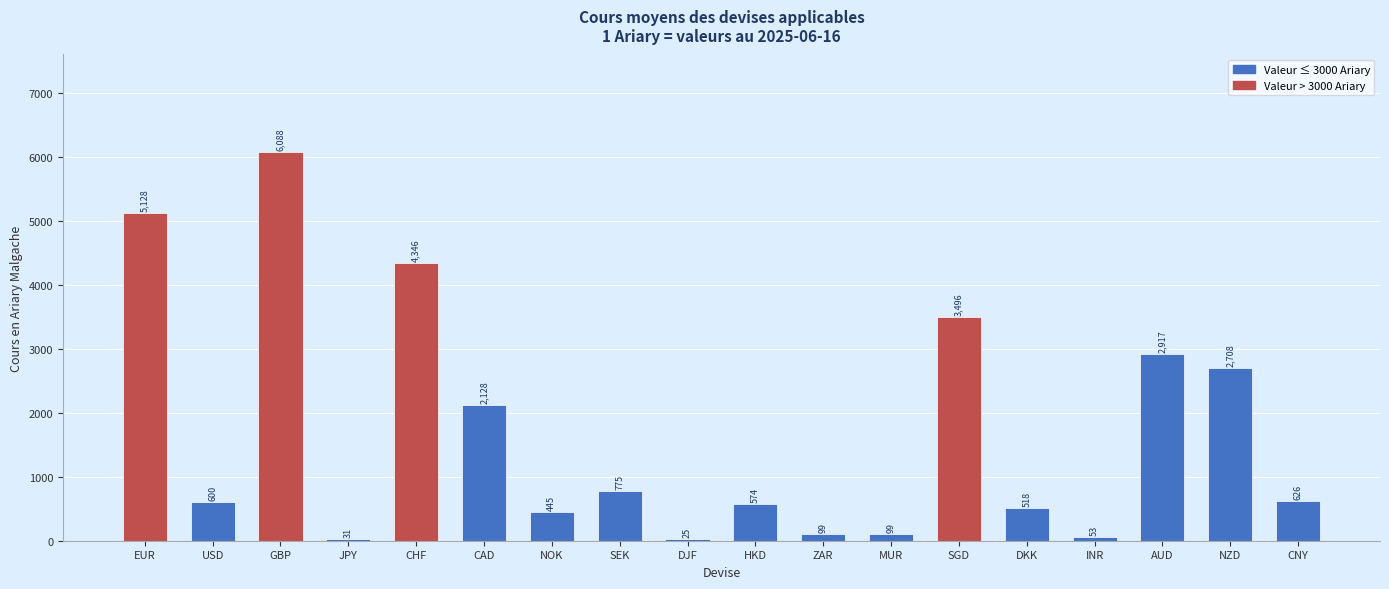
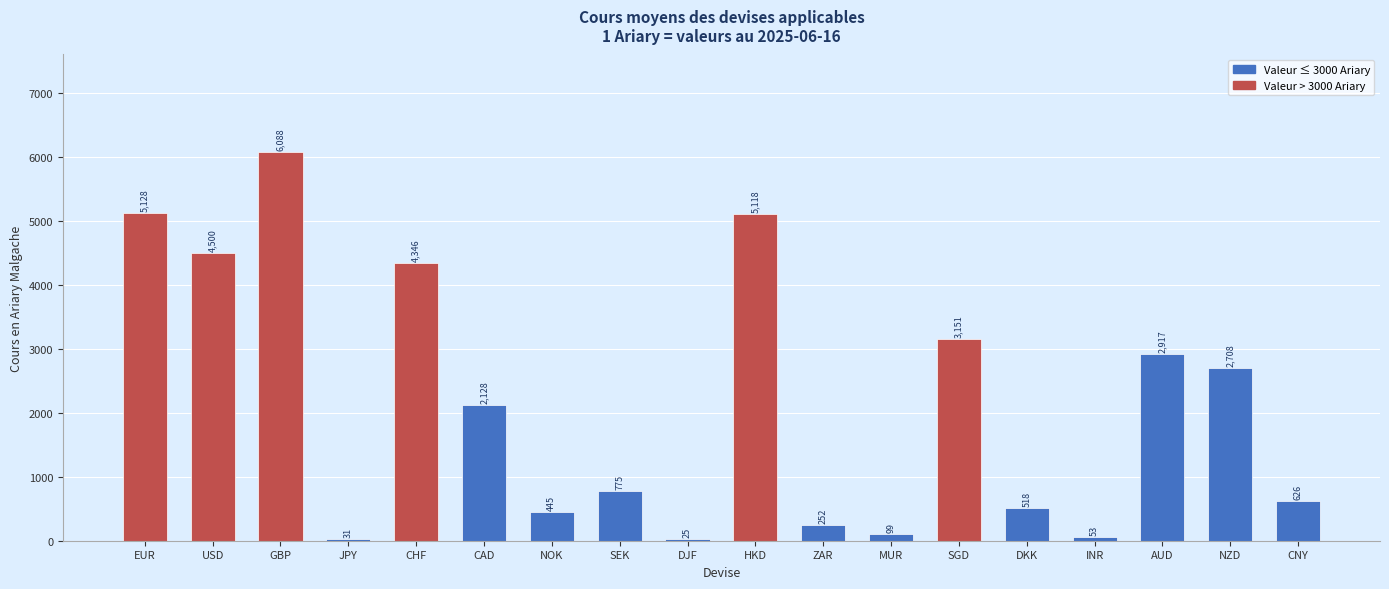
  {
    "EUR": "5,128",
-   "USD": "600",
+   "USD": "4,500",
    "GBP": "6,088",
    "JPY": "31",
    "CHF": "4,346",
    "CAD": "2,128",
    "NOK": "445",
    "SEK": "775",
    "DJF": "25",
-   "HKD": "574",
-   "ZAR": "99",
+   "HKD": "5,118",
+   "ZAR": "252",
    "MUR": "99",
-   "SGD": "3,496",
+   "SGD": "3,151",
    "DKK": "518",
    "INR": "53",
    "AUD": "2,917",
    "NZD": "2,708",
    "CNY": "626"
  }
